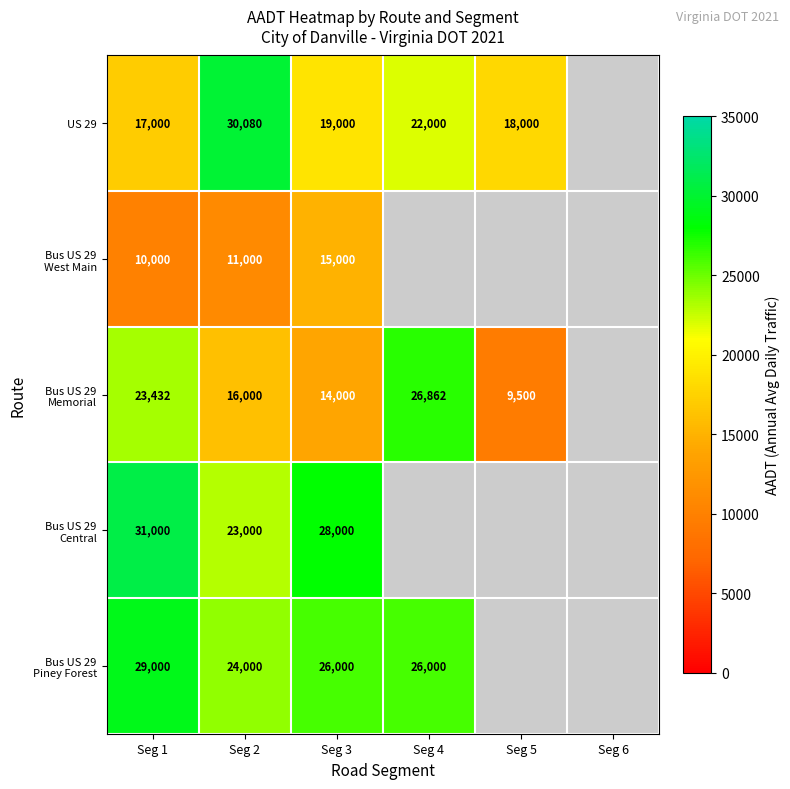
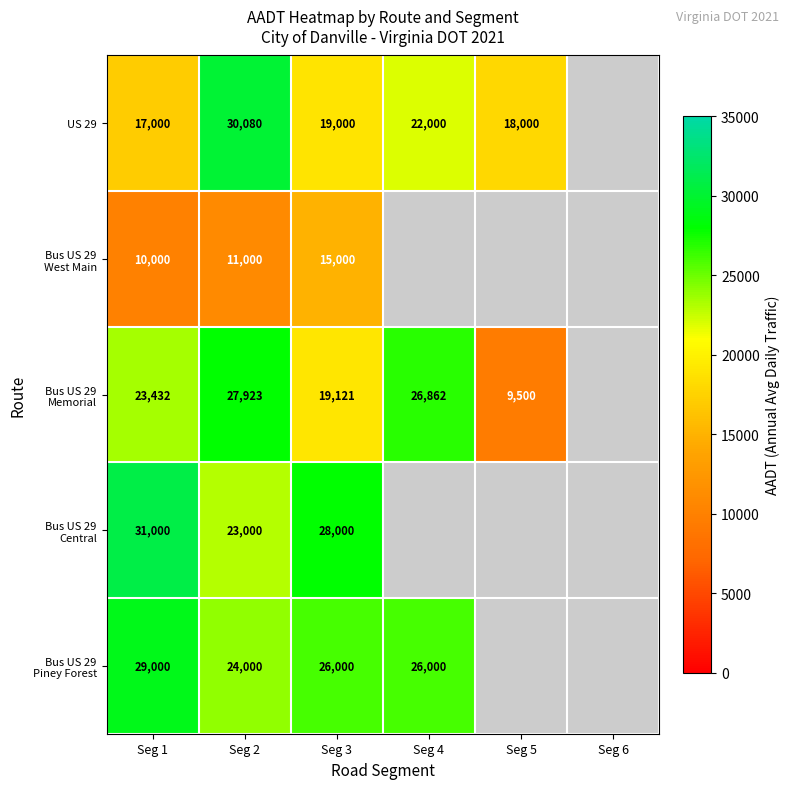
  {
    "US 29": {
      "Seg 1": "17,000",
      "Seg 2": "30,080",
      "Seg 3": "19,000",
      "Seg 4": "22,000",
      "Seg 5": "18,000"
    },
    "Bus US 29 West Main": {
      "Seg 1": "10,000",
      "Seg 2": "11,000",
      "Seg 3": "15,000"
    },
    "Bus US 29 Memorial": {
      "Seg 1": "23,432",
-     "Seg 2": "16,000",
-     "Seg 3": "14,000",
+     "Seg 2": "27,923",
+     "Seg 3": "19,121",
      "Seg 4": "26,862",
      "Seg 5": "9,500"
    },
    "Bus US 29 Central": {
      "Seg 1": "31,000",
      "Seg 2": "23,000",
      "Seg 3": "28,000"
    },
    "Bus US 29 Piney Forest": {
      "Seg 1": "29,000",
      "Seg 2": "24,000",
      "Seg 3": "26,000",
      "Seg 4": "26,000"
    }
  }
